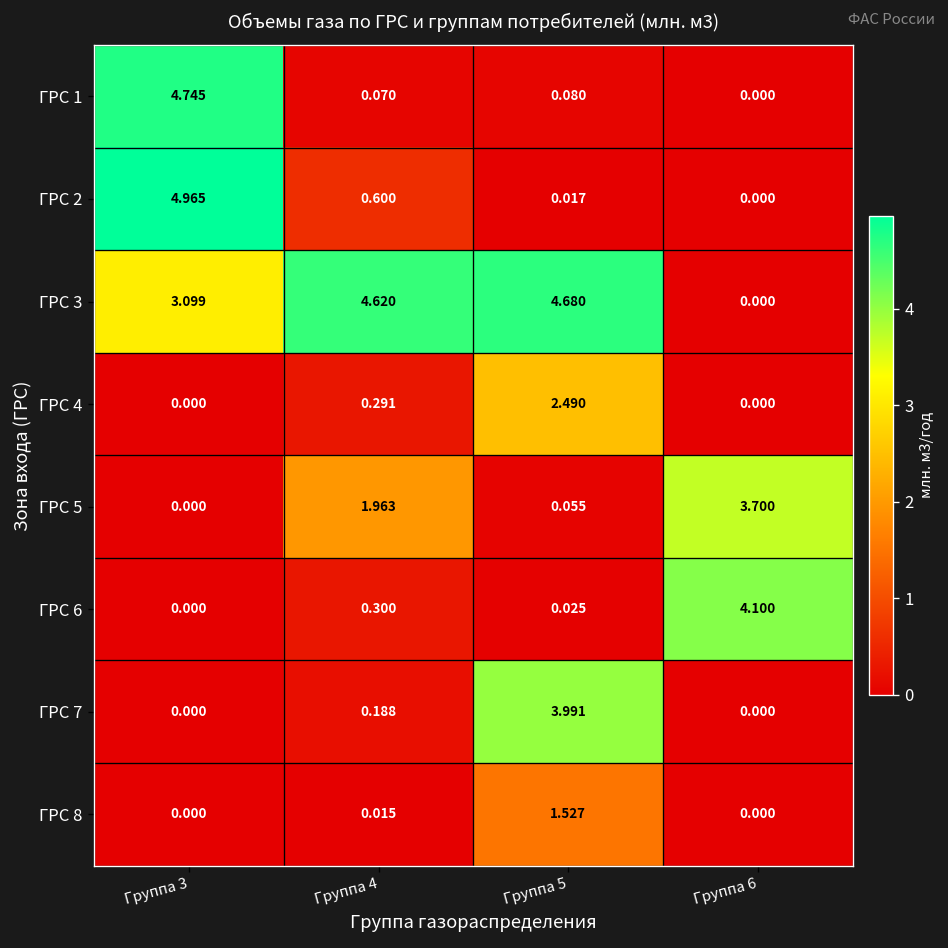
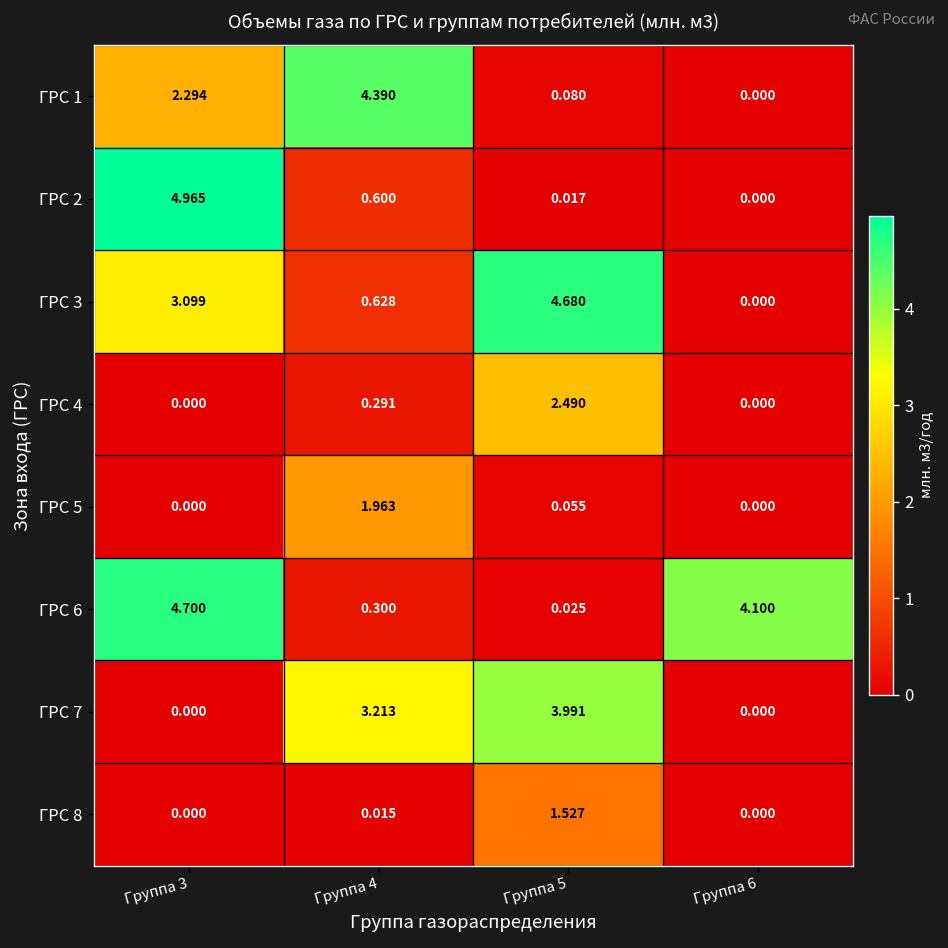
  {
    "ГРС 1": {
-     "Группа 3": 4.745,
-     "Группа 4": 0.070,
+     "Группа 3": 2.294,
+     "Группа 4": 4.390,
      "Группа 5": 0.080,
      "Группа 6": 0.000
    },
    "ГРС 2": {
      "Группа 3": 4.965,
      "Группа 4": 0.600,
      "Группа 5": 0.017,
      "Группа 6": 0.000
    },
    "ГРС 3": {
      "Группа 3": 3.099,
-     "Группа 4": 4.620,
+     "Группа 4": 0.628,
      "Группа 5": 4.680,
      "Группа 6": 0.000
    },
    "ГРС 4": {
      "Группа 3": 0.000,
      "Группа 4": 0.291,
      "Группа 5": 2.490,
      "Группа 6": 0.000
    },
    "ГРС 5": {
      "Группа 3": 0.000,
      "Группа 4": 1.963,
      "Группа 5": 0.055,
-     "Группа 6": 3.700
+     "Группа 6": 0.000
    },
    "ГРС 6": {
-     "Группа 3": 0.000,
+     "Группа 3": 4.700,
      "Группа 4": 0.300,
      "Группа 5": 0.025,
      "Группа 6": 4.100
    },
    "ГРС 7": {
      "Группа 3": 0.000,
-     "Группа 4": 0.188,
+     "Группа 4": 3.213,
      "Группа 5": 3.991,
      "Группа 6": 0.000
    },
    "ГРС 8": {
      "Группа 3": 0.000,
      "Группа 4": 0.015,
      "Группа 5": 1.527,
      "Группа 6": 0.000
    }
  }
